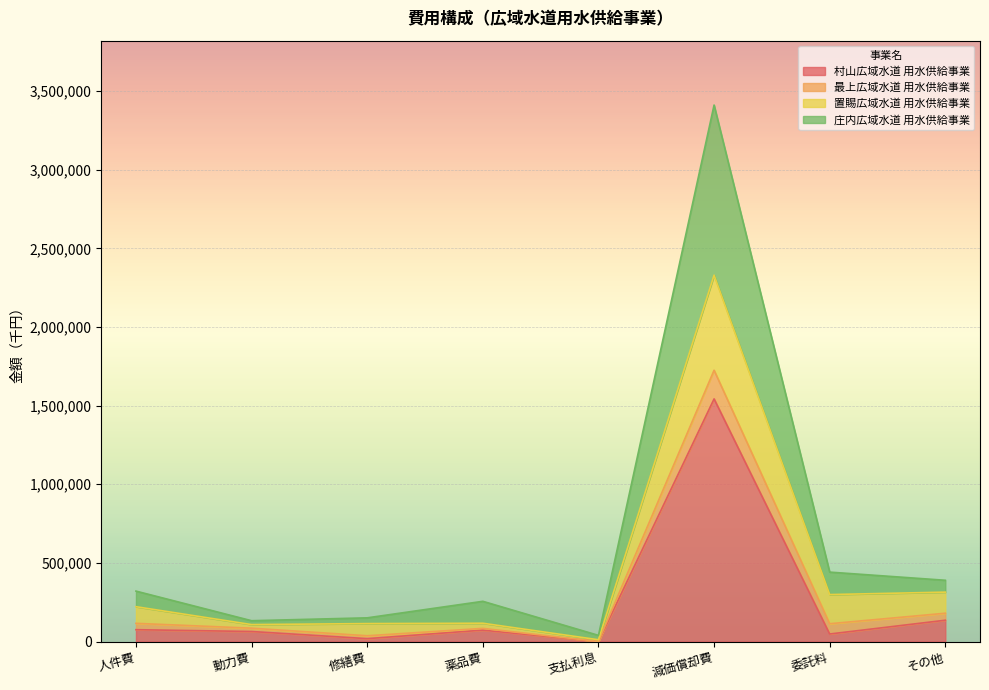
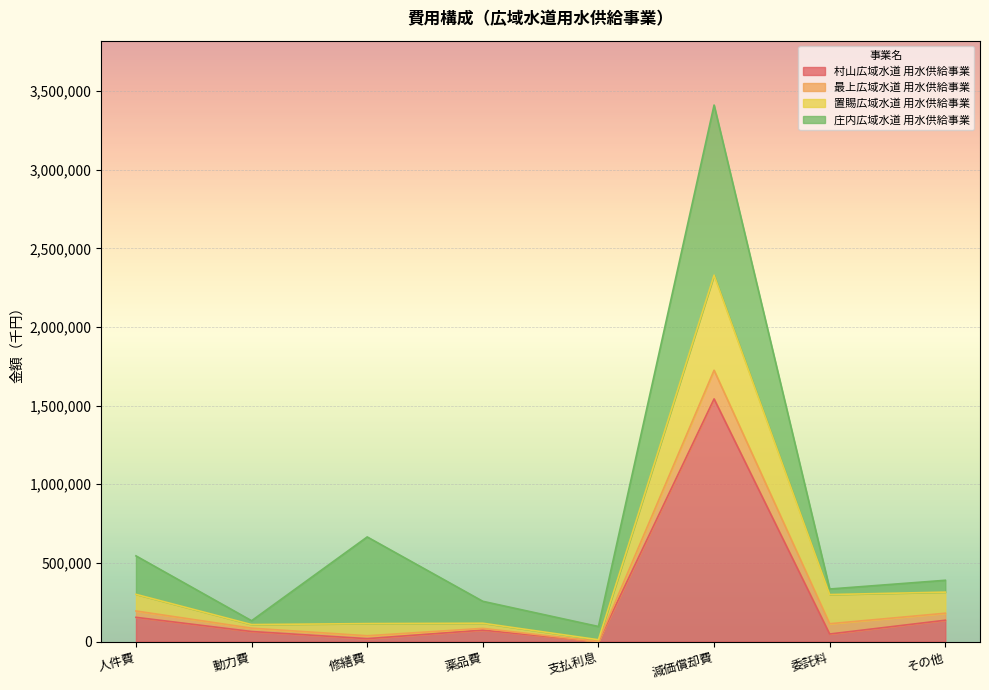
  {
    "村山広域水道 用水供給事業": {
-     "人件費": "80,000",
+     "人件費": "150,000",
      "動力費": "60,000",
      "修繕費": "20,000",
      "減価償却費": "1,540,000",
      "委託料": "50,000",
      "その他": "140,000"
    },
    "庄内広域水道 用水供給事業": {
-     "人件費": "100,000",
+     "人件費": "240,000",
      "動力費": "20,000",
-     "修繕費": "40,000",
+     "修繕費": "550,000",
      "薬品費": "140,000",
-     "支払利息": "30,000",
+     "支払利息": "80,000",
      "減価償却費": "1,080,000",
-     "委託料": "140,000",
+     "委託料": "40,000",
      "その他": "80,000"
    }
  }
